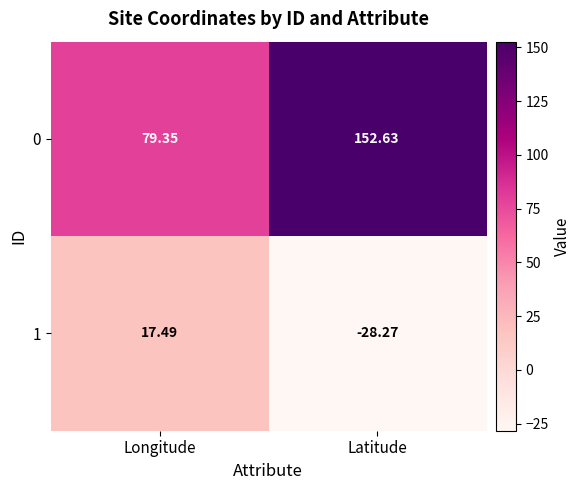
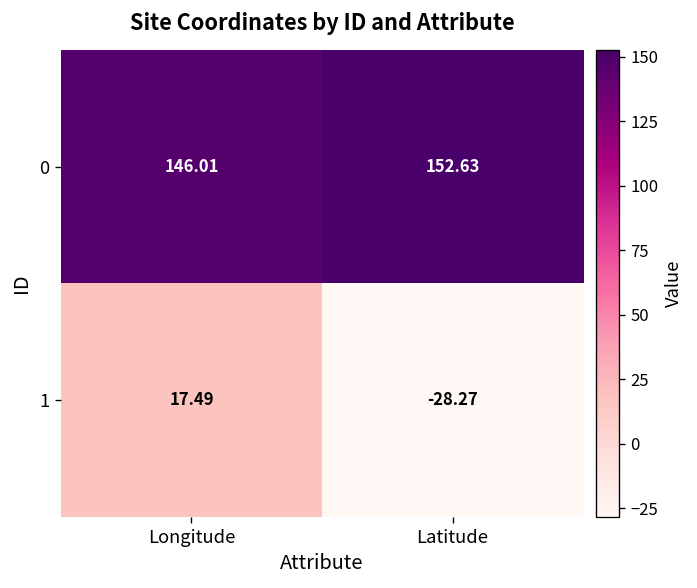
  {
    "0": {
-     "Longitude": 79.35,
+     "Longitude": 146.01,
      "Latitude": 152.63
    },
    "1": {
      "Longitude": 17.49,
      "Latitude": -28.27
    }
  }
